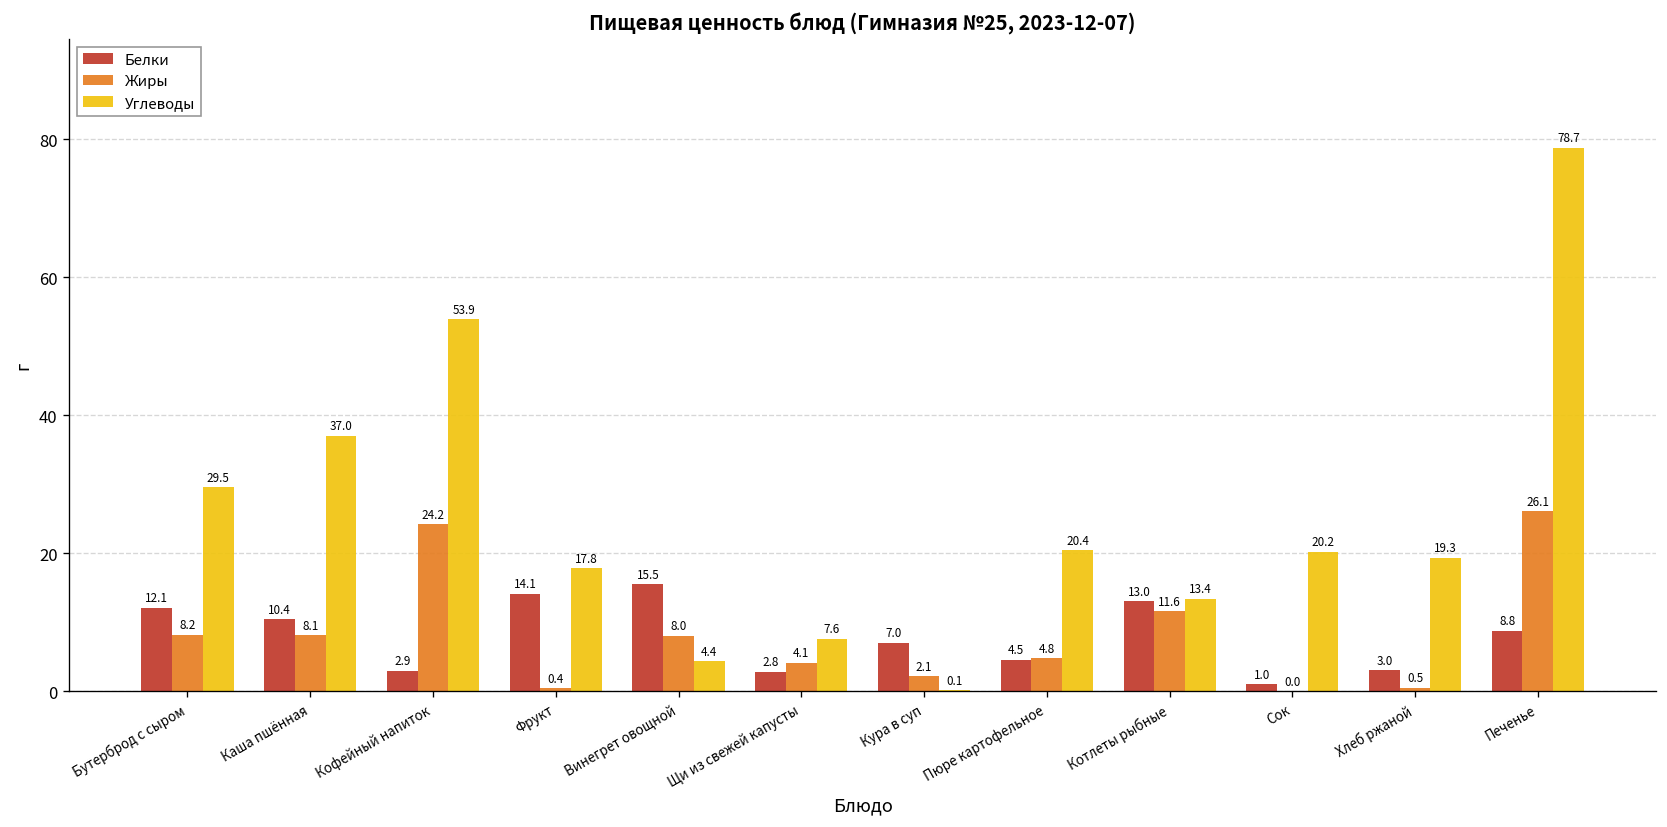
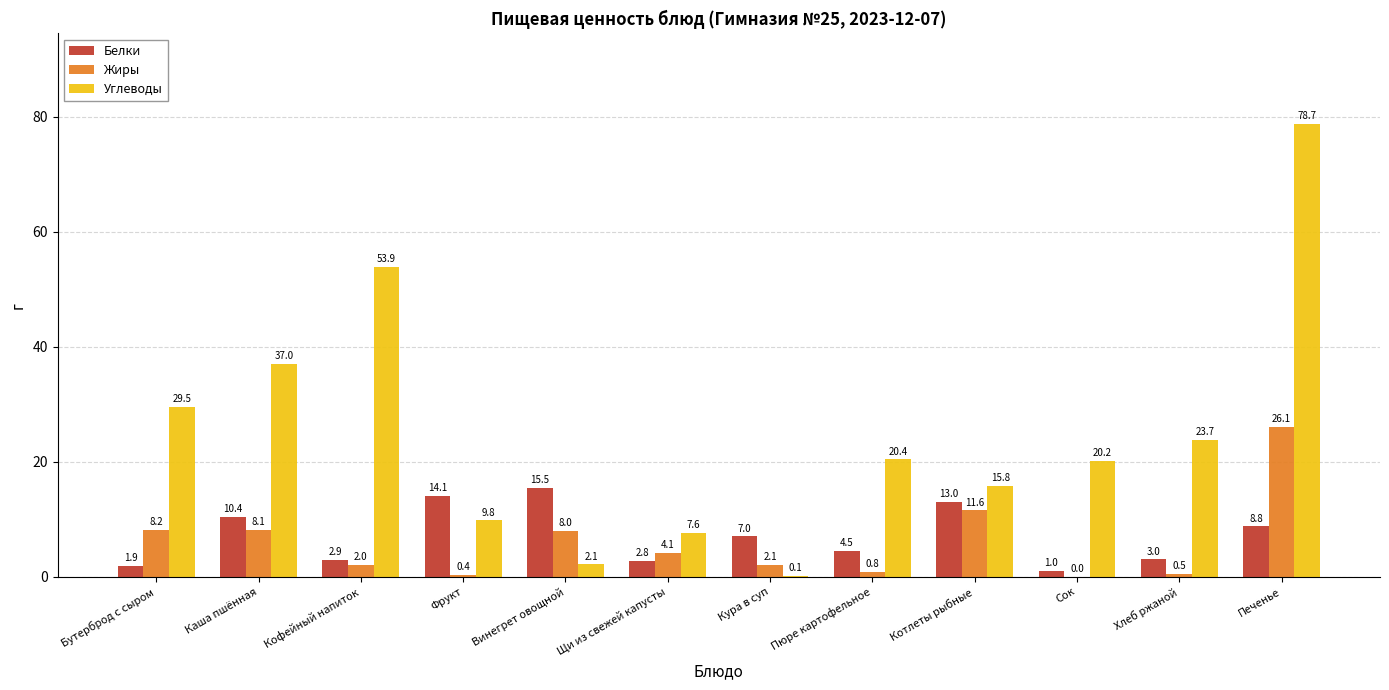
  {
    "Белки": {
-     "Бутерброд с сыром": 12.1,
+     "Бутерброд с сыром": 1.9,
      "Каша пшённая": 10.4,
      "Кофейный напиток": 2.9,
      "Фрукт": 14.1,
      "Винегрет овощной": 15.5,
      "Щи из свежей капусты": 2.8,
      "Кура в суп": 7.0,
      "Пюре картофельное": 4.5,
      "Котлеты рыбные": 13.0,
      "Сок": 1.0,
      "Хлеб ржаной": 3.0,
      "Печенье": 8.8
    },
    "Жиры": {
      "Бутерброд с сыром": 8.2,
      "Каша пшённая": 8.1,
-     "Кофейный напиток": 24.2,
+     "Кофейный напиток": 2.0,
      "Фрукт": 0.4,
      "Винегрет овощной": 8.0,
      "Щи из свежей капусты": 4.1,
      "Кура в суп": 2.1,
-     "Пюре картофельное": 4.8,
+     "Пюре картофельное": 0.8,
      "Котлеты рыбные": 11.6,
      "Сок": 0.0,
      "Хлеб ржаной": 0.5,
      "Печенье": 26.1
    },
    "Углеводы": {
      "Бутерброд с сыром": 29.5,
      "Каша пшённая": 37.0,
      "Кофейный напиток": 53.9,
-     "Фрукт": 17.8,
-     "Винегрет овощной": 4.4,
+     "Фрукт": 9.8,
+     "Винегрет овощной": 2.1,
      "Щи из свежей капусты": 7.6,
      "Кура в суп": 0.1,
      "Пюре картофельное": 20.4,
-     "Котлеты рыбные": 13.4,
+     "Котлеты рыбные": 15.8,
      "Сок": 20.2,
-     "Хлеб ржаной": 19.3,
+     "Хлеб ржаной": 23.7,
      "Печенье": 78.7
    }
  }
